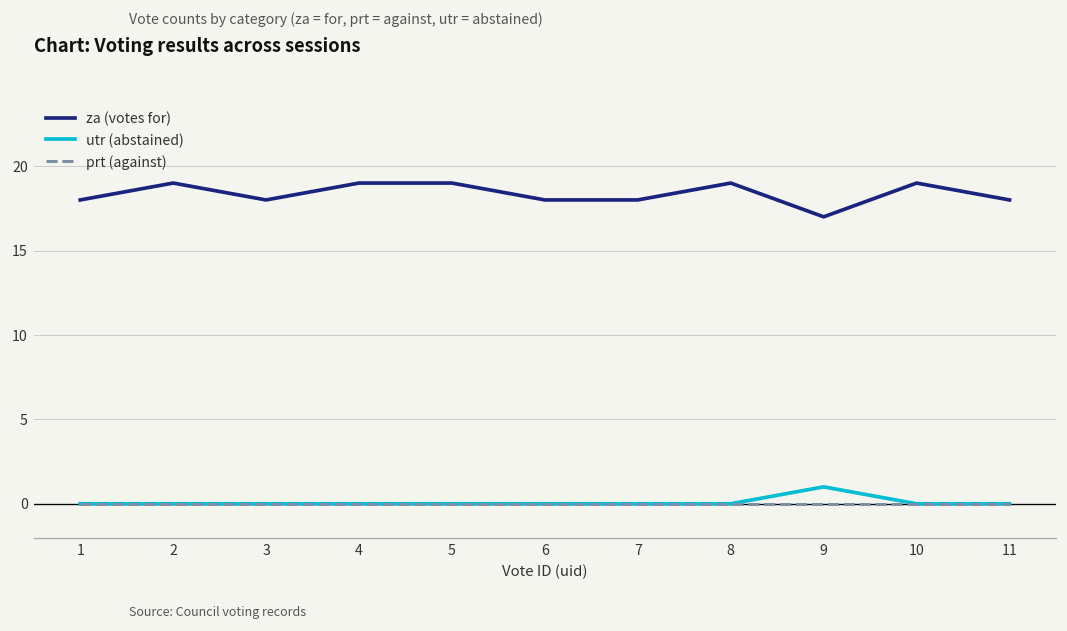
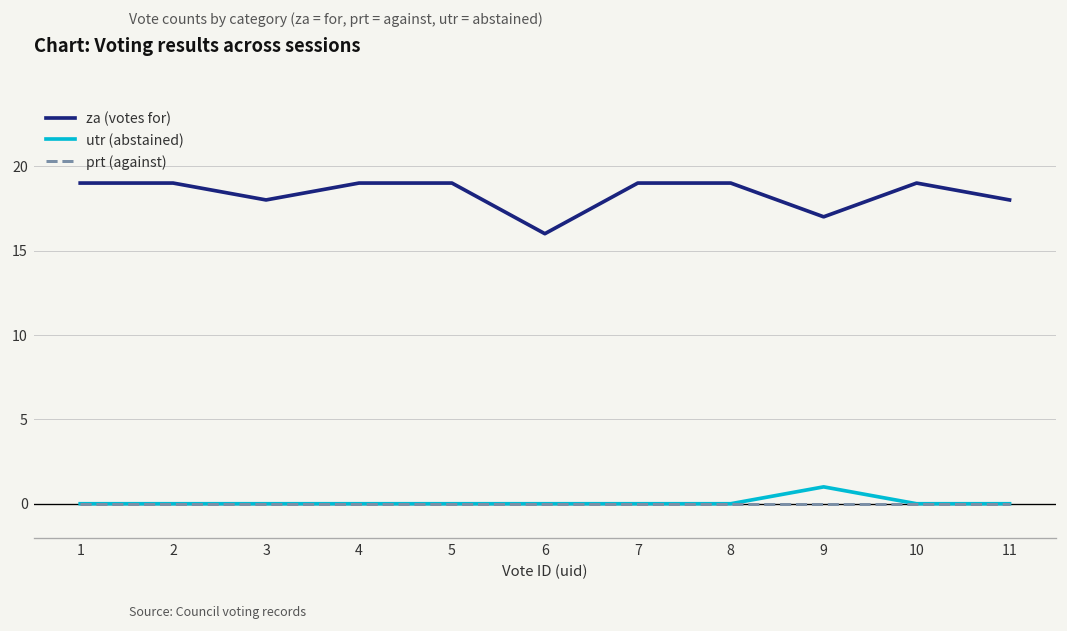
  {
    "za (votes for)": {
-     "1": 18,
+     "1": 19,
      "2": 19,
      "3": 18,
      "4": 19,
      "5": 19,
-     "6": 18,
-     "7": 18,
+     "6": 16,
+     "7": 19,
      "8": 19,
      "9": 17,
      "10": 19,
      "11": 18
    },
    "utr (abstained)": {
      "9": 1
    },
    "prt (against)": {
      "9": 0
    }
  }
